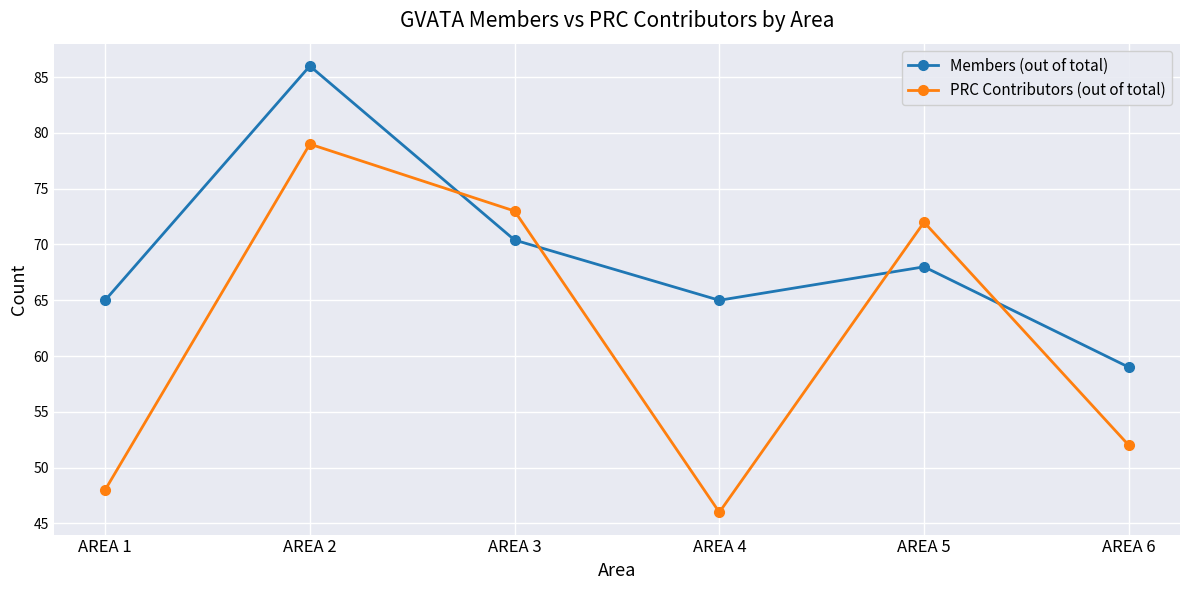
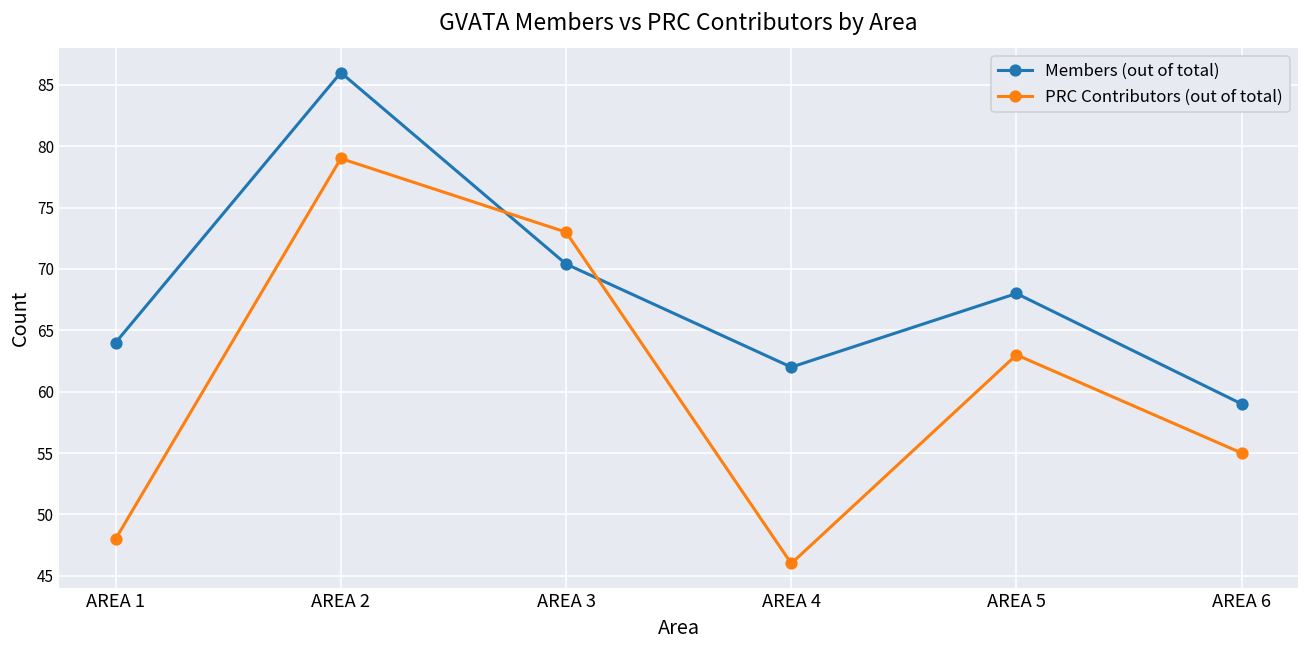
  {
    "Members (out of total)": {
-     "AREA 1": 65,
+     "AREA 1": 64,
      "AREA 2": 86,
      "AREA 3": 70.4,
-     "AREA 4": 65,
+     "AREA 4": 62,
      "AREA 5": 68,
      "AREA 6": 59
    },
    "PRC Contributors (out of total)": {
      "AREA 1": 48,
      "AREA 2": 79,
      "AREA 3": 73,
      "AREA 4": 46,
-     "AREA 5": 72,
-     "AREA 6": 52
+     "AREA 5": 63,
+     "AREA 6": 55
    }
  }
